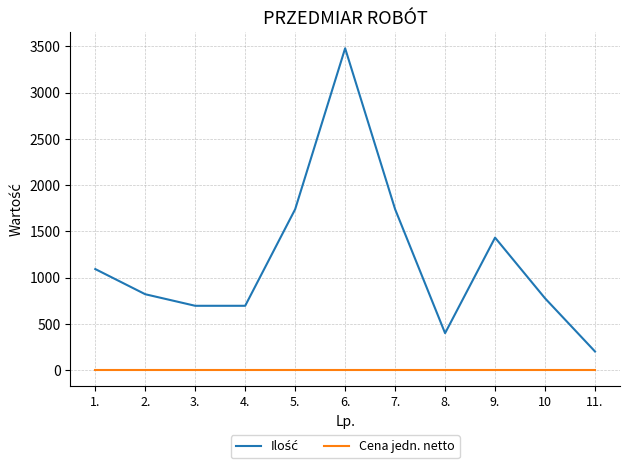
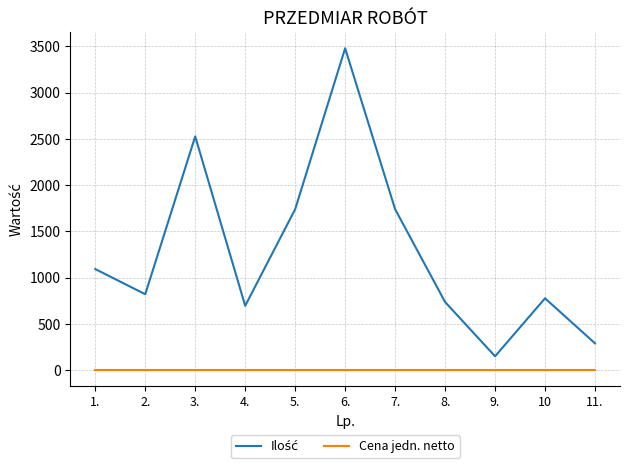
  {
    "Ilość": {
      "1.": 1100,
      "2.": 800,
-     "3.": 700,
+     "3.": 2500,
      "4.": 700,
      "5.": 1700,
      "6.": 3500,
      "7.": 1700,
-     "8.": 400,
-     "9.": 1400,
+     "8.": 700,
+     "9.": 200,
      "10": 800,
-     "11.": 200
+     "11.": 300
    },
    "Cena jedn. netto": {
      "1.": 0,
      "2.": 0,
      "3.": 0,
      "4.": 0,
      "5.": 0,
      "6.": 0,
      "7.": 0,
      "8.": 0,
      "9.": 0,
      "10": 0,
      "11.": 0
    }
  }
